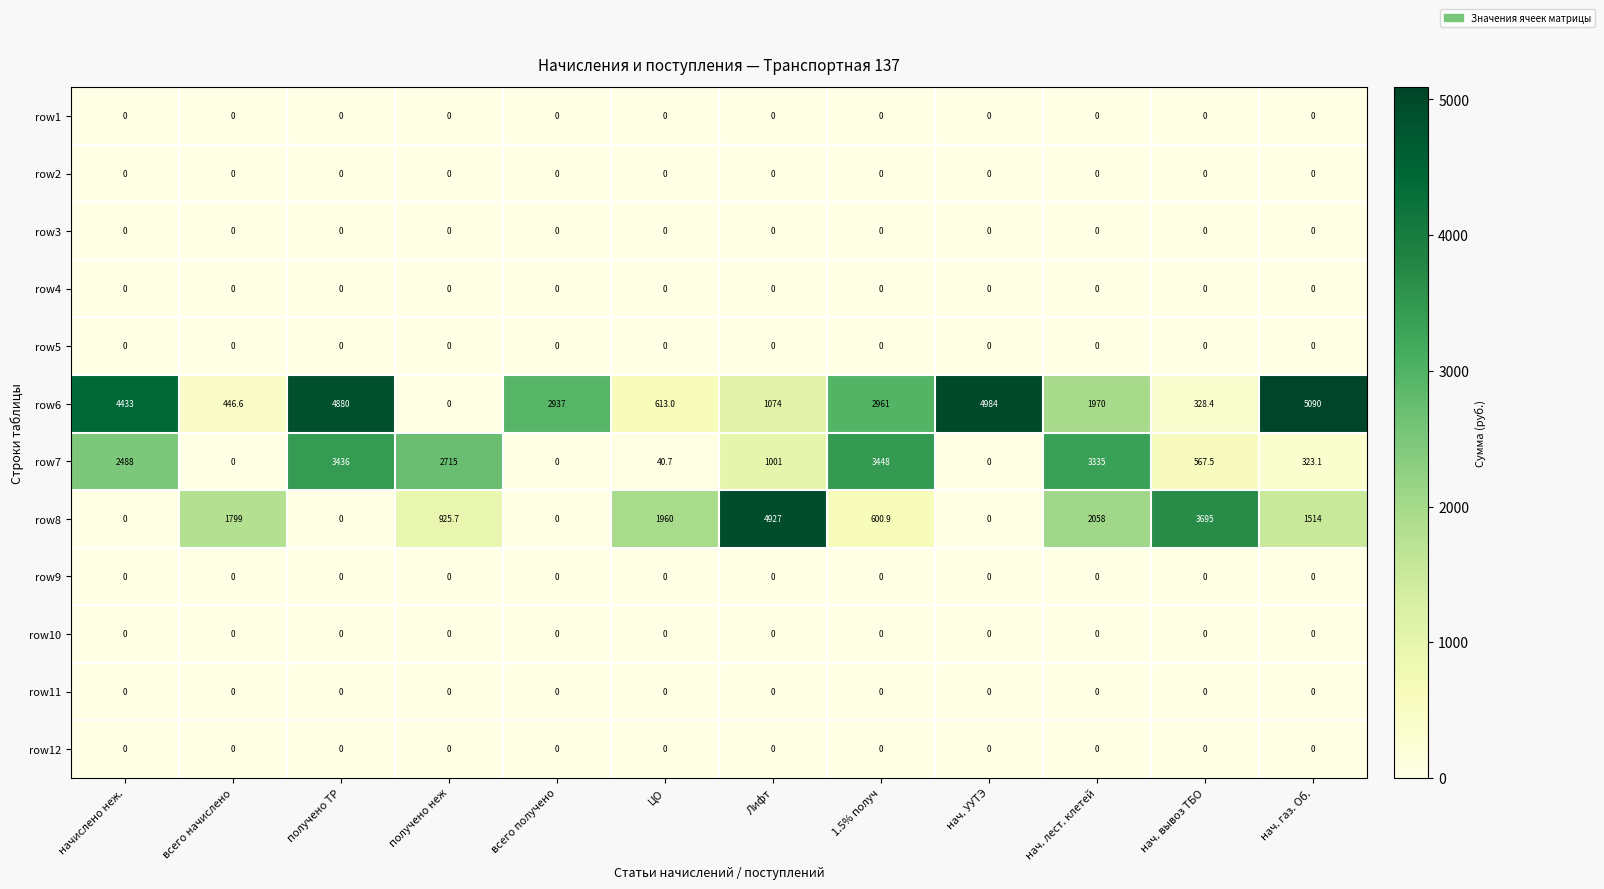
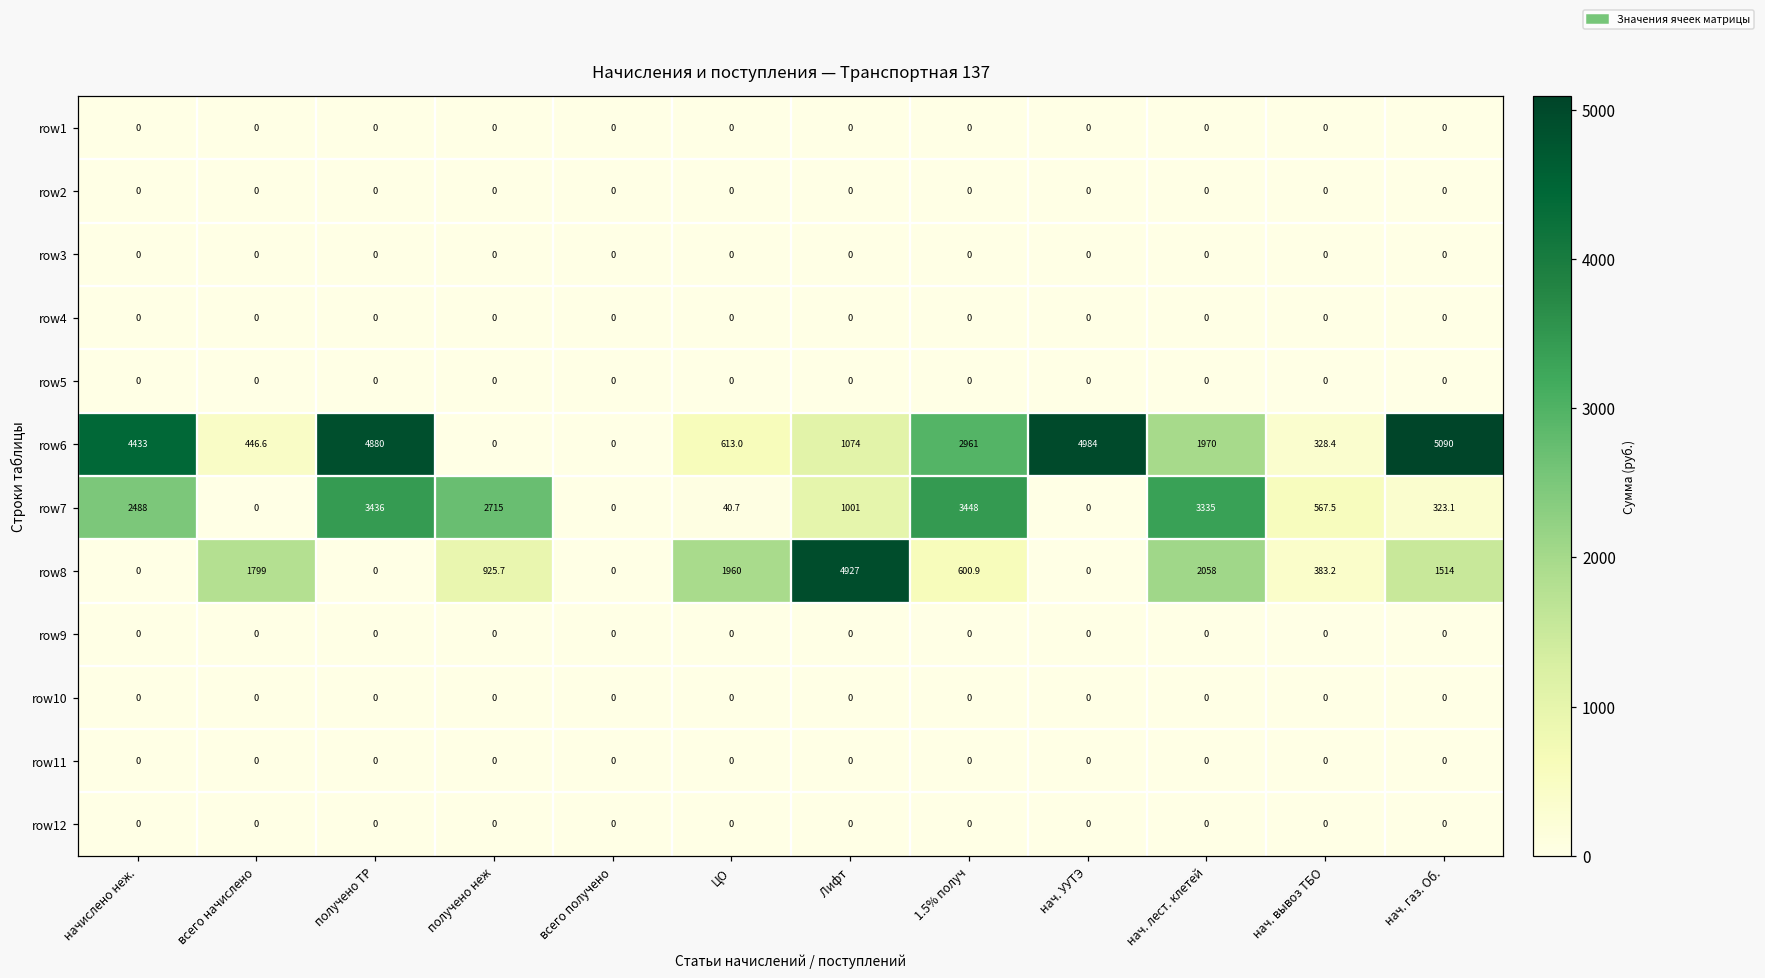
  {
    "row1": {
      "начислено неж.": 0,
      "всего начислено": 0,
      "получено ТР": 0,
      "получено неж": 0,
      "всего получено": 0,
      "ЦО": 0,
      "Лифт": 0,
      "1.5% получ": 0,
      "нач. УУТЭ": 0,
      "нач. лест. клетей": 0,
      "нач. вывоз ТБО": 0,
      "нач. газ. Об.": 0
    },
    "row2": {
      "начислено неж.": 0,
      "всего начислено": 0,
      "получено ТР": 0,
      "получено неж": 0,
      "всего получено": 0,
      "ЦО": 0,
      "Лифт": 0,
      "1.5% получ": 0,
      "нач. УУТЭ": 0,
      "нач. лест. клетей": 0,
      "нач. вывоз ТБО": 0,
      "нач. газ. Об.": 0
    },
    "row3": {
      "начислено неж.": 0,
      "всего начислено": 0,
      "получено ТР": 0,
      "получено неж": 0,
      "всего получено": 0,
      "ЦО": 0,
      "Лифт": 0,
      "1.5% получ": 0,
      "нач. УУТЭ": 0,
      "нач. лест. клетей": 0,
      "нач. вывоз ТБО": 0,
      "нач. газ. Об.": 0
    },
    "row4": {
      "начислено неж.": 0,
      "всего начислено": 0,
      "получено ТР": 0,
      "получено неж": 0,
      "всего получено": 0,
      "ЦО": 0,
      "Лифт": 0,
      "1.5% получ": 0,
      "нач. УУТЭ": 0,
      "нач. лест. клетей": 0,
      "нач. вывоз ТБО": 0,
      "нач. газ. Об.": 0
    },
    "row5": {
      "начислено неж.": 0,
      "всего начислено": 0,
      "получено ТР": 0,
      "получено неж": 0,
      "всего получено": 0,
      "ЦО": 0,
      "Лифт": 0,
      "1.5% получ": 0,
      "нач. УУТЭ": 0,
      "нач. лест. клетей": 0,
      "нач. вывоз ТБО": 0,
      "нач. газ. Об.": 0
    },
    "row6": {
      "начислено неж.": 4433,
      "всего начислено": 446.6,
      "получено ТР": 4880,
      "получено неж": 0,
-     "всего получено": 2937,
+     "всего получено": 0,
      "ЦО": 613.0,
      "Лифт": 1074,
      "1.5% получ": 2961,
      "нач. УУТЭ": 4984,
      "нач. лест. клетей": 1970,
      "нач. вывоз ТБО": 328.4,
      "нач. газ. Об.": 5090
    },
    "row7": {
      "начислено неж.": 2488,
      "всего начислено": 0,
      "получено ТР": 3436,
      "получено неж": 2715,
      "всего получено": 0,
      "ЦО": 40.7,
      "Лифт": 1001,
      "1.5% получ": 3448,
      "нач. УУТЭ": 0,
      "нач. лест. клетей": 3335,
      "нач. вывоз ТБО": 567.5,
      "нач. газ. Об.": 323.1
    },
    "row8": {
      "начислено неж.": 0,
      "всего начислено": 1799,
      "получено ТР": 0,
      "получено неж": 925.7,
      "всего получено": 0,
      "ЦО": 1960,
      "Лифт": 4927,
      "1.5% получ": 600.9,
      "нач. УУТЭ": 0,
      "нач. лест. клетей": 2058,
-     "нач. вывоз ТБО": 3695,
+     "нач. вывоз ТБО": 383.2,
      "нач. газ. Об.": 1514
    },
    "row9": {
      "начислено неж.": 0,
      "всего начислено": 0,
      "получено ТР": 0,
      "получено неж": 0,
      "всего получено": 0,
      "ЦО": 0,
      "Лифт": 0,
      "1.5% получ": 0,
      "нач. УУТЭ": 0,
      "нач. лест. клетей": 0,
      "нач. вывоз ТБО": 0,
      "нач. газ. Об.": 0
    },
    "row10": {
      "начислено неж.": 0,
      "всего начислено": 0,
      "получено ТР": 0,
      "получено неж": 0,
      "всего получено": 0,
      "ЦО": 0,
      "Лифт": 0,
      "1.5% получ": 0,
      "нач. УУТЭ": 0,
      "нач. лест. клетей": 0,
      "нач. вывоз ТБО": 0,
      "нач. газ. Об.": 0
    },
    "row11": {
      "начислено неж.": 0,
      "всего начислено": 0,
      "получено ТР": 0,
      "получено неж": 0,
      "всего получено": 0,
      "ЦО": 0,
      "Лифт": 0,
      "1.5% получ": 0,
      "нач. УУТЭ": 0,
      "нач. лест. клетей": 0,
      "нач. вывоз ТБО": 0,
      "нач. газ. Об.": 0
    },
    "row12": {
      "начислено неж.": 0,
      "всего начислено": 0,
      "получено ТР": 0,
      "получено неж": 0,
      "всего получено": 0,
      "ЦО": 0,
      "Лифт": 0,
      "1.5% получ": 0,
      "нач. УУТЭ": 0,
      "нач. лест. клетей": 0,
      "нач. вывоз ТБО": 0,
      "нач. газ. Об.": 0
    }
  }
